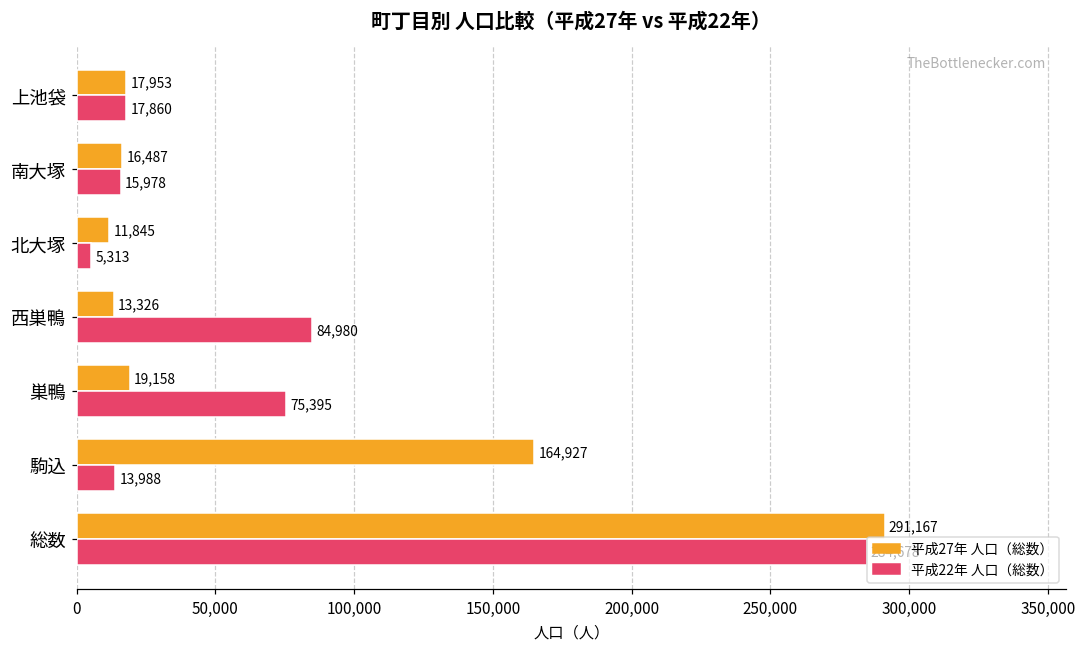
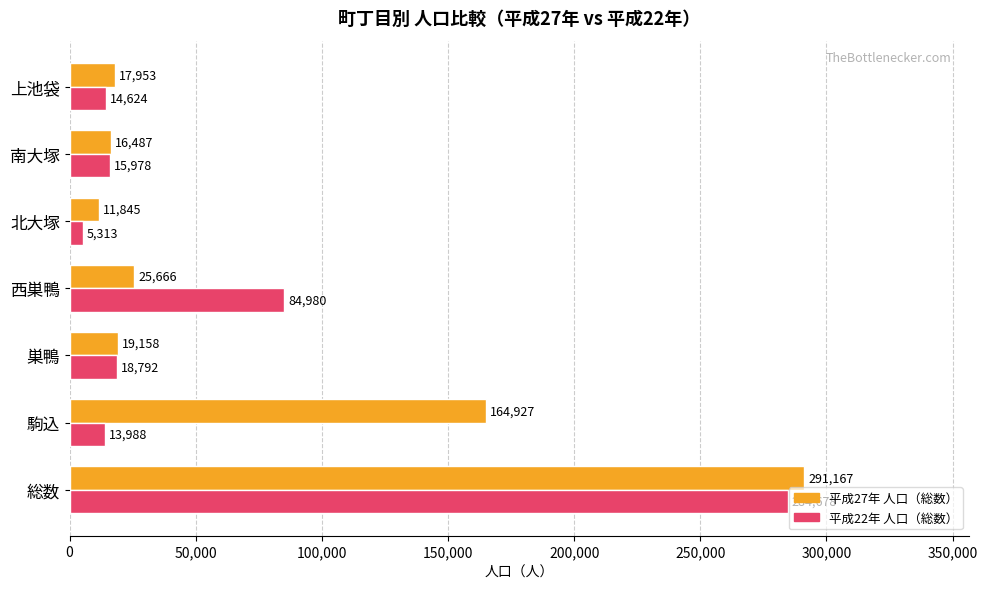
  {
    "平成27年 人口（総数）": {
      "上池袋": "17,953",
      "南大塚": "16,487",
      "北大塚": "11,845",
-     "西巣鴨": "13,326",
+     "西巣鴨": "25,666",
      "巣鴨": "19,158",
      "駒込": "164,927",
      "総数": "291,167"
    },
    "平成22年 人口（総数）": {
-     "上池袋": "17,860",
+     "上池袋": "14,624",
      "南大塚": "15,978",
      "北大塚": "5,313",
      "西巣鴨": "84,980",
-     "巣鴨": "75,395",
+     "巣鴨": "18,792",
      "駒込": "13,988"
    }
  }
